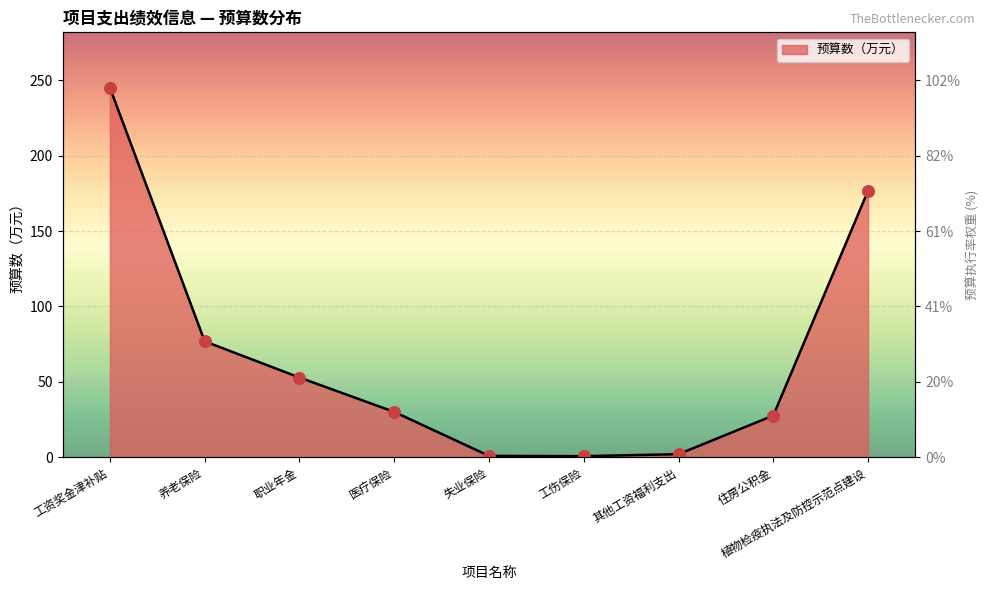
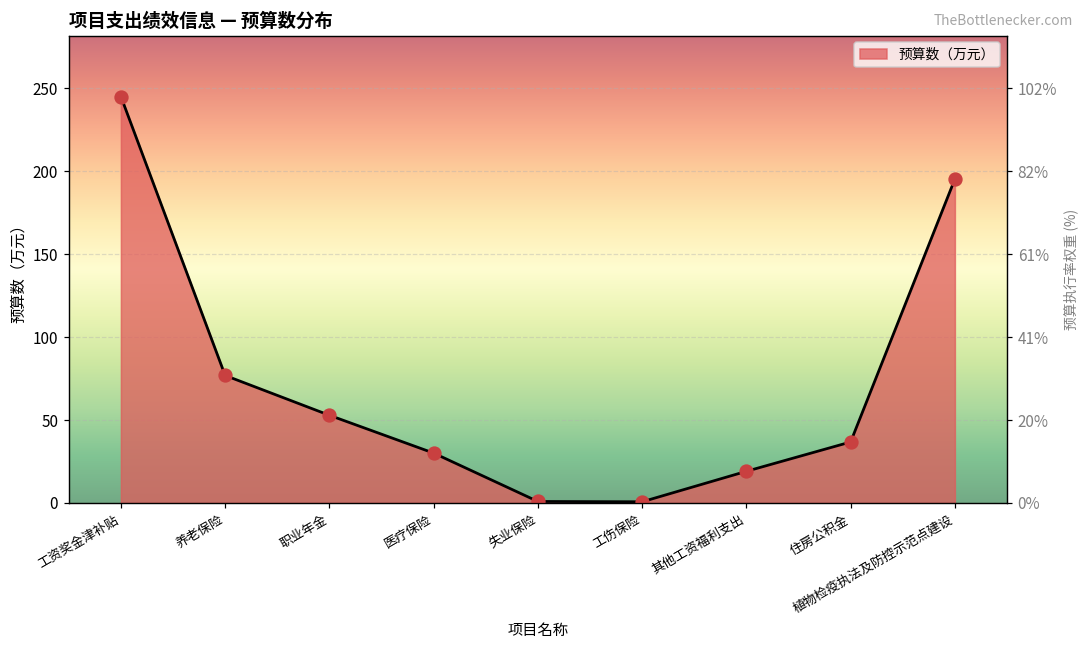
  {
    "工资奖金津补贴": 245,
    "养老保险": 77,
    "职业年金": 53,
    "医疗保险": 30,
    "失业保险": 1,
    "工伤保险": 1,
-   "其他工资福利支出": 2,
-   "住房公积金": 28,
-   "植物检疫执法及防控示范点建设": 177
+   "其他工资福利支出": 19,
+   "住房公积金": 37,
+   "植物检疫执法及防控示范点建设": 195
  }
